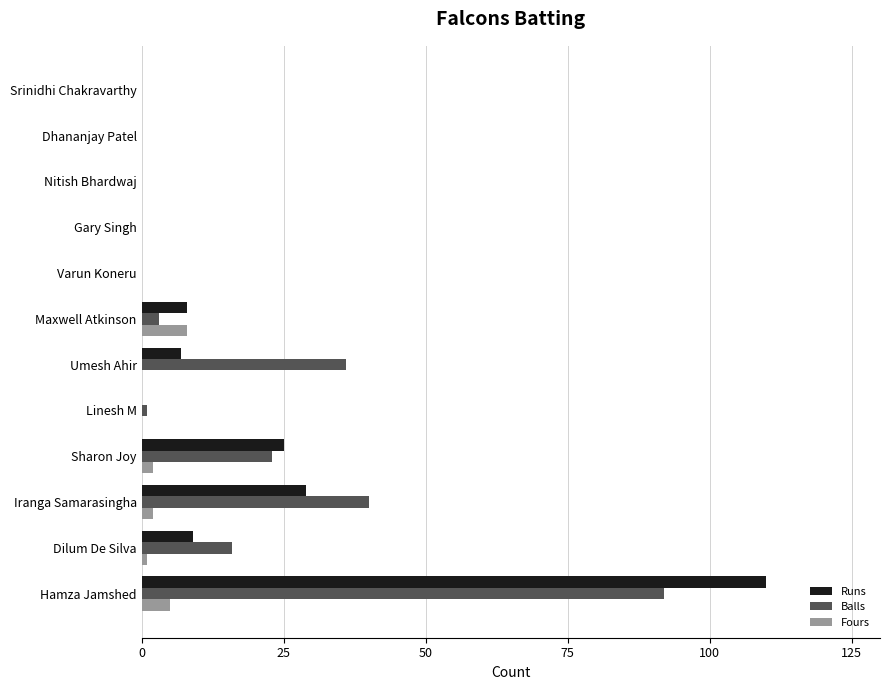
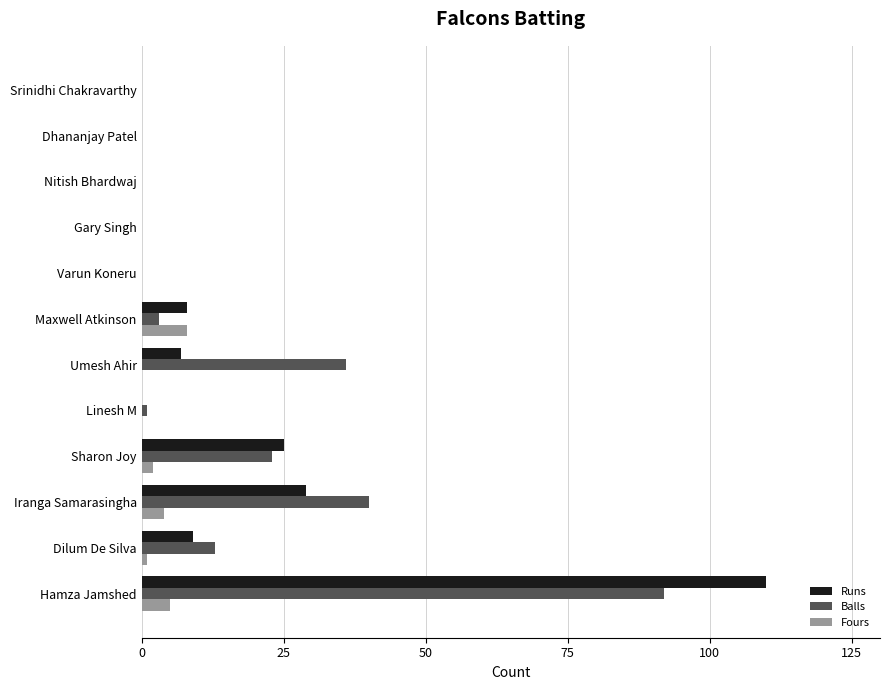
  {
    "Runs": {
      "Srinidhi Chakravarthy": 0,
      "Dhananjay Patel": 0,
      "Nitish Bhardwaj": 0,
      "Gary Singh": 0,
      "Varun Koneru": 0,
      "Maxwell Atkinson": 8,
      "Umesh Ahir": 7,
      "Linesh M": 0,
      "Sharon Joy": 25,
      "Iranga Samarasingha": 29,
      "Dilum De Silva": 9,
      "Hamza Jamshed": 110
    },
    "Balls": {
      "Srinidhi Chakravarthy": 0,
      "Dhananjay Patel": 0,
      "Nitish Bhardwaj": 0,
      "Gary Singh": 0,
      "Varun Koneru": 0,
      "Maxwell Atkinson": 3,
      "Umesh Ahir": 36,
      "Linesh M": 1,
      "Sharon Joy": 23,
      "Iranga Samarasingha": 40,
-     "Dilum De Silva": 16,
+     "Dilum De Silva": 13,
      "Hamza Jamshed": 92
    },
    "Fours": {
      "Srinidhi Chakravarthy": 0,
      "Dhananjay Patel": 0,
      "Nitish Bhardwaj": 0,
      "Gary Singh": 0,
      "Varun Koneru": 0,
      "Maxwell Atkinson": 8,
      "Umesh Ahir": 0,
      "Linesh M": 0,
      "Sharon Joy": 2,
-     "Iranga Samarasingha": 2,
+     "Iranga Samarasingha": 4,
      "Dilum De Silva": 1,
      "Hamza Jamshed": 5
    }
  }
